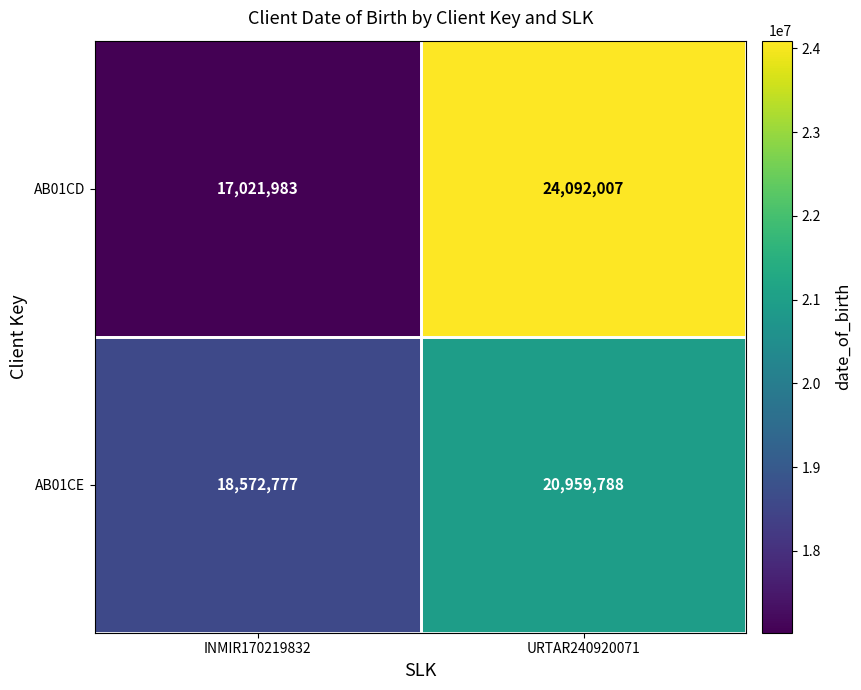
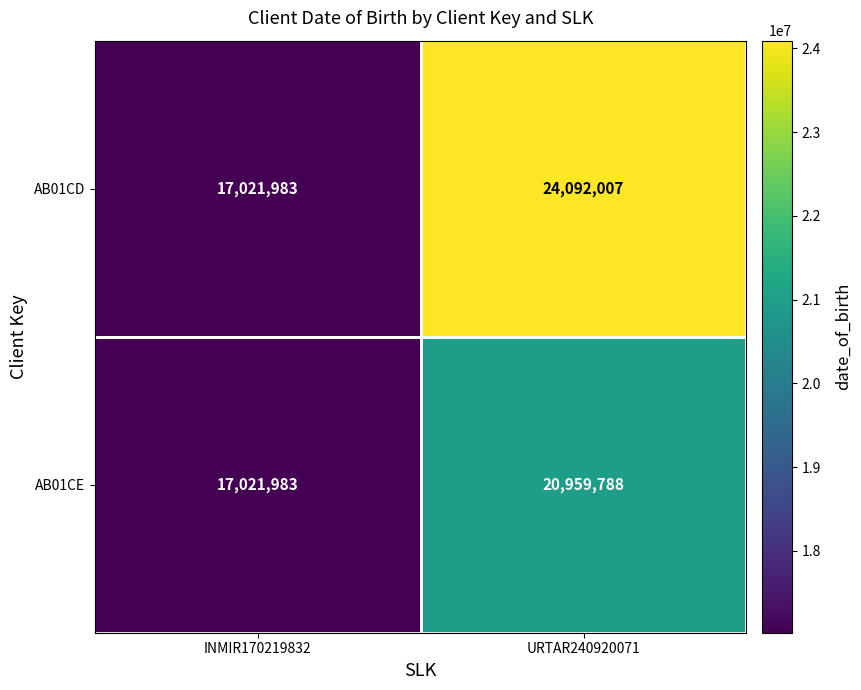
  {
    "AB01CD": {
      "INMIR170219832": "17,021,983",
      "URTAR240920071": "24,092,007"
    },
    "AB01CE": {
-     "INMIR170219832": "18,572,777",
+     "INMIR170219832": "17,021,983",
      "URTAR240920071": "20,959,788"
    }
  }
